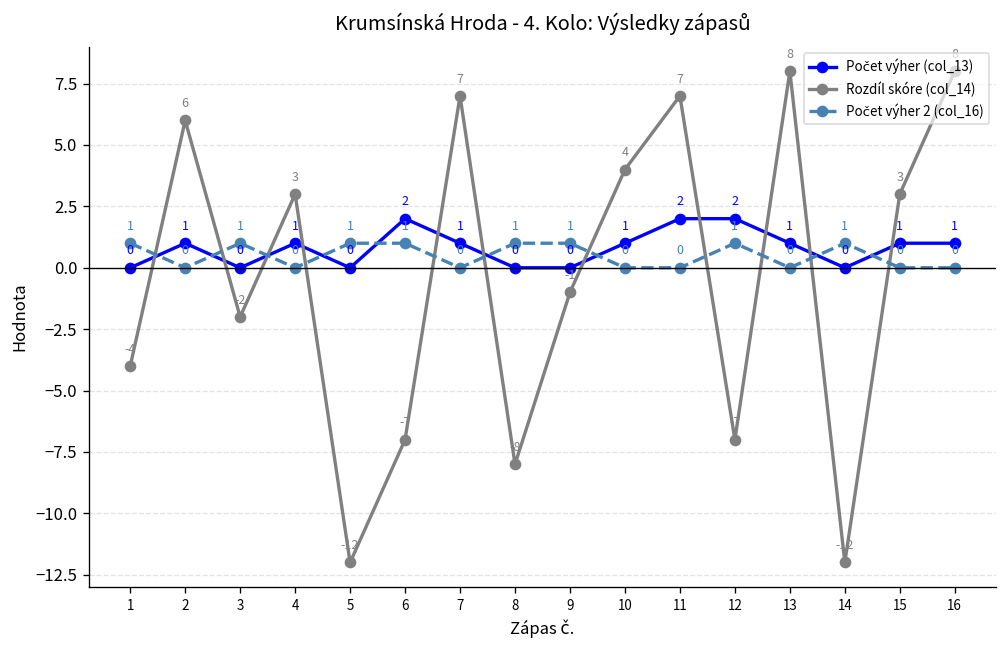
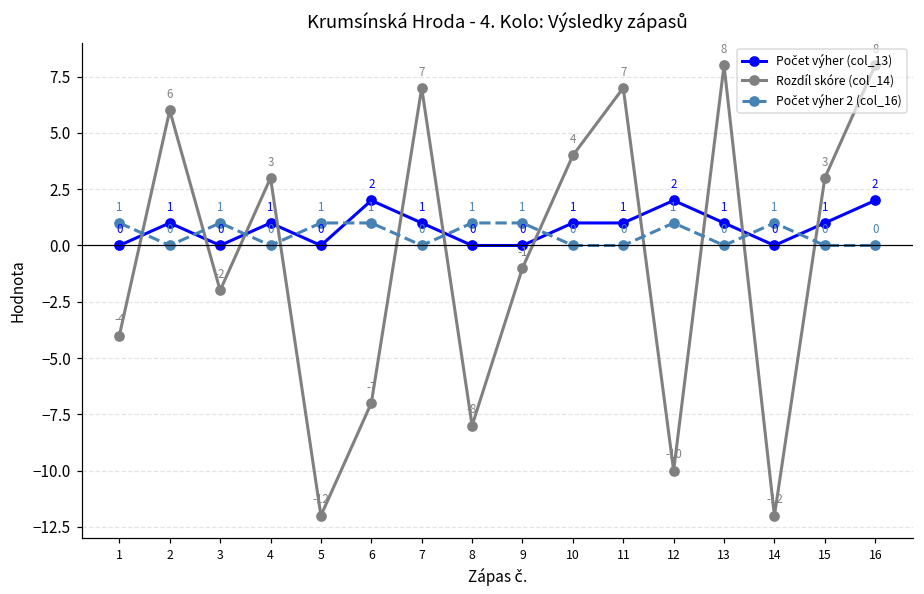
  {
    "Počet výher (col_13)": {
      "2": 1,
      "4": 1,
      "6": 2,
      "7": 1,
      "10": 1,
-     "11": 2,
+     "11": 1,
      "12": 2,
      "13": 1,
      "15": 1,
-     "16": 1
+     "16": 2
    },
    "Rozdíl skóre (col_14)": {
      "1": -4,
      "2": 6,
      "3": -2,
      "4": 3,
      "5": -12,
      "6": -7,
      "7": 7,
      "8": -8,
      "10": 4,
      "11": 7,
-     "12": -7,
+     "12": -10,
      "13": 8,
      "14": -12,
      "15": 3
    },
    "Počet výher 2 (col_16)": {
      "1": 1,
      "3": 1,
      "5": 1,
      "8": 1,
      "9": 1,
      "14": 1,
      "16": 0
    }
  }
